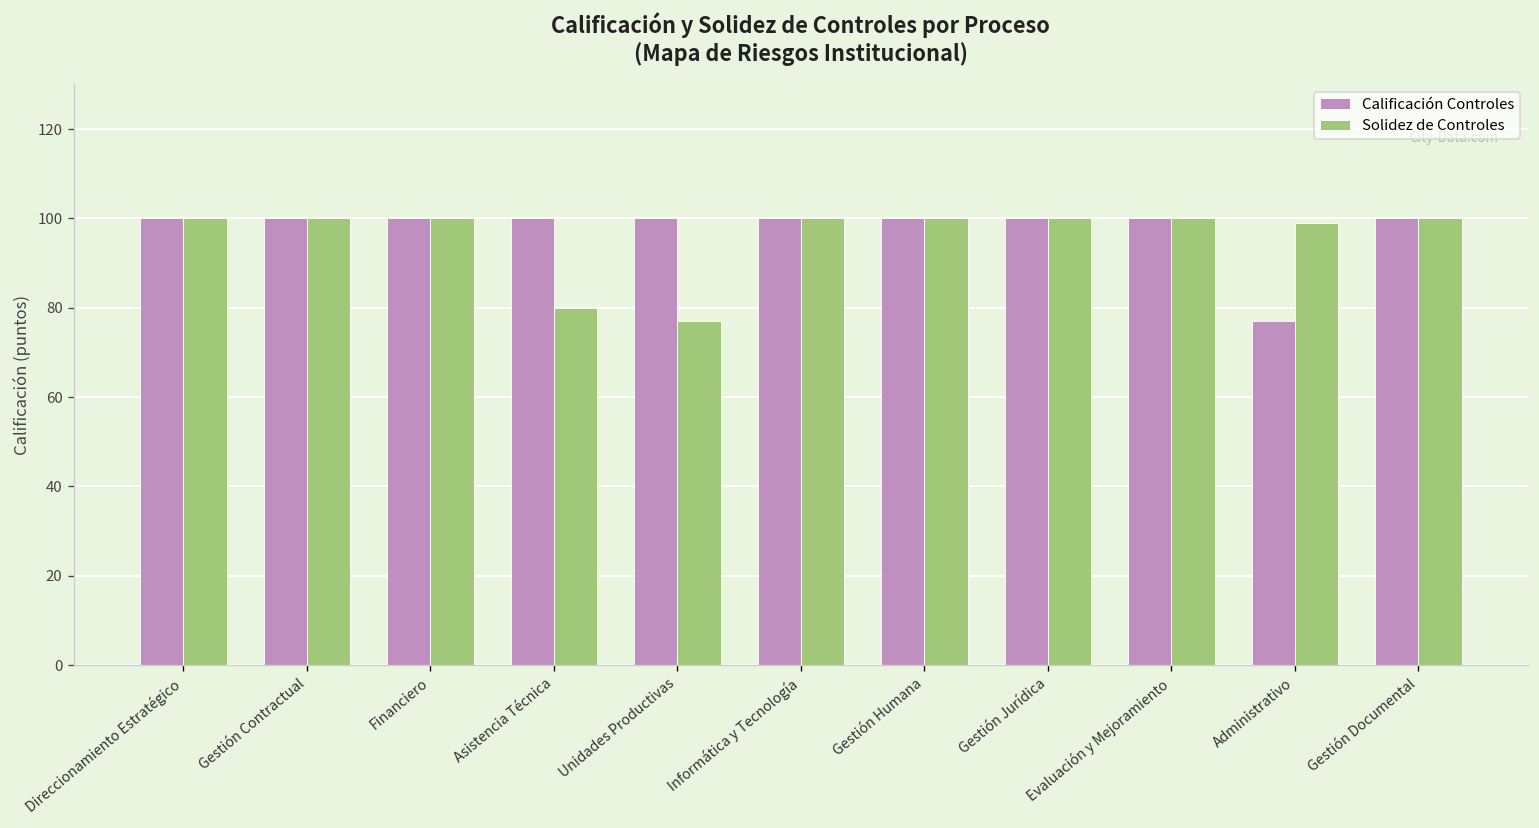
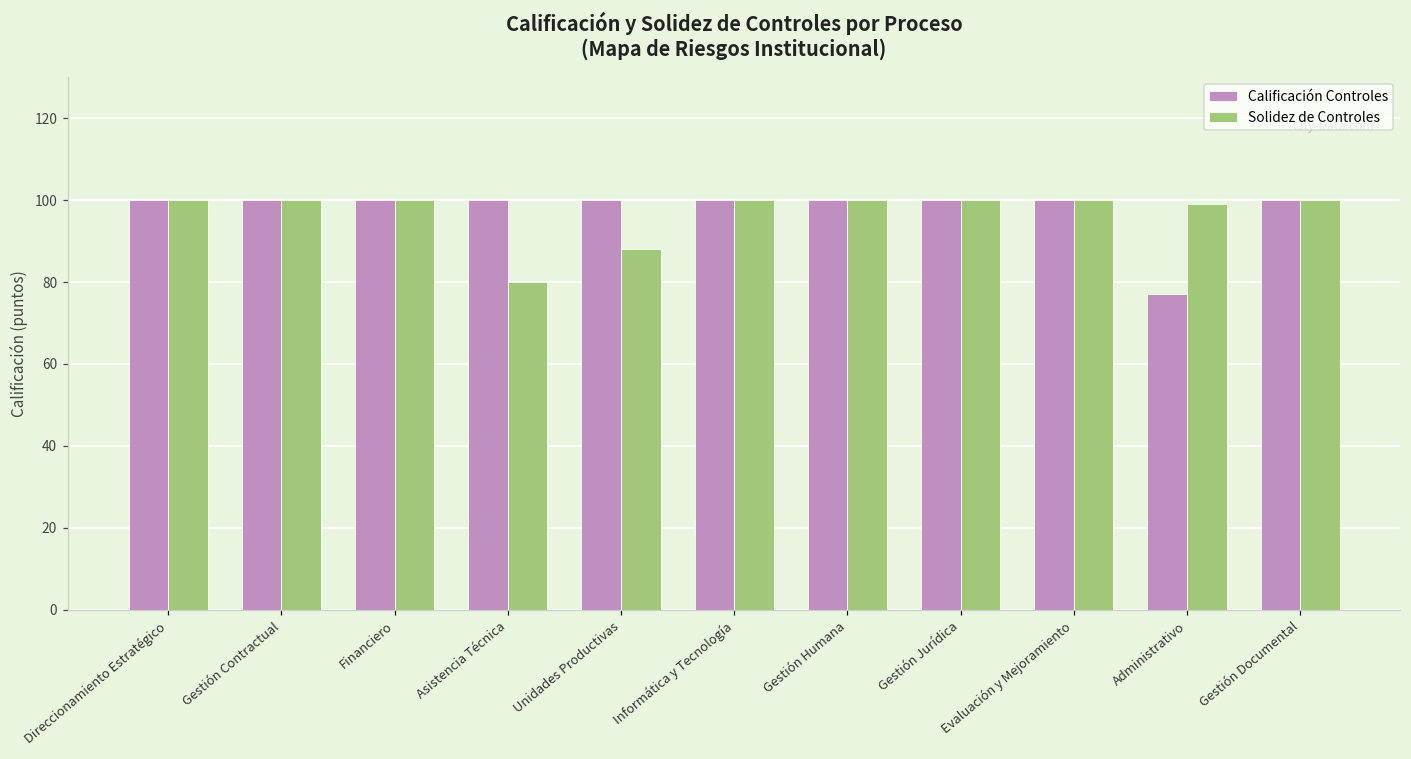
  {
    "Calificación Controles": {
      "Direccionamiento Estratégico": 100,
      "Gestión Contractual": 100,
      "Financiero": 100,
      "Asistencia Técnica": 100,
      "Unidades Productivas": 100,
      "Informática y Tecnología": 100,
      "Gestión Humana": 100,
      "Gestión Jurídica": 100,
      "Evaluación y Mejoramiento": 100,
      "Administrativo": 77,
      "Gestión Documental": 100
    },
    "Solidez de Controles": {
      "Direccionamiento Estratégico": 100,
      "Gestión Contractual": 100,
      "Financiero": 100,
      "Asistencia Técnica": 80,
-     "Unidades Productivas": 77,
+     "Unidades Productivas": 88,
      "Informática y Tecnología": 100,
      "Gestión Humana": 100,
      "Gestión Jurídica": 100,
      "Evaluación y Mejoramiento": 100,
      "Administrativo": 99,
      "Gestión Documental": 100
    }
  }
